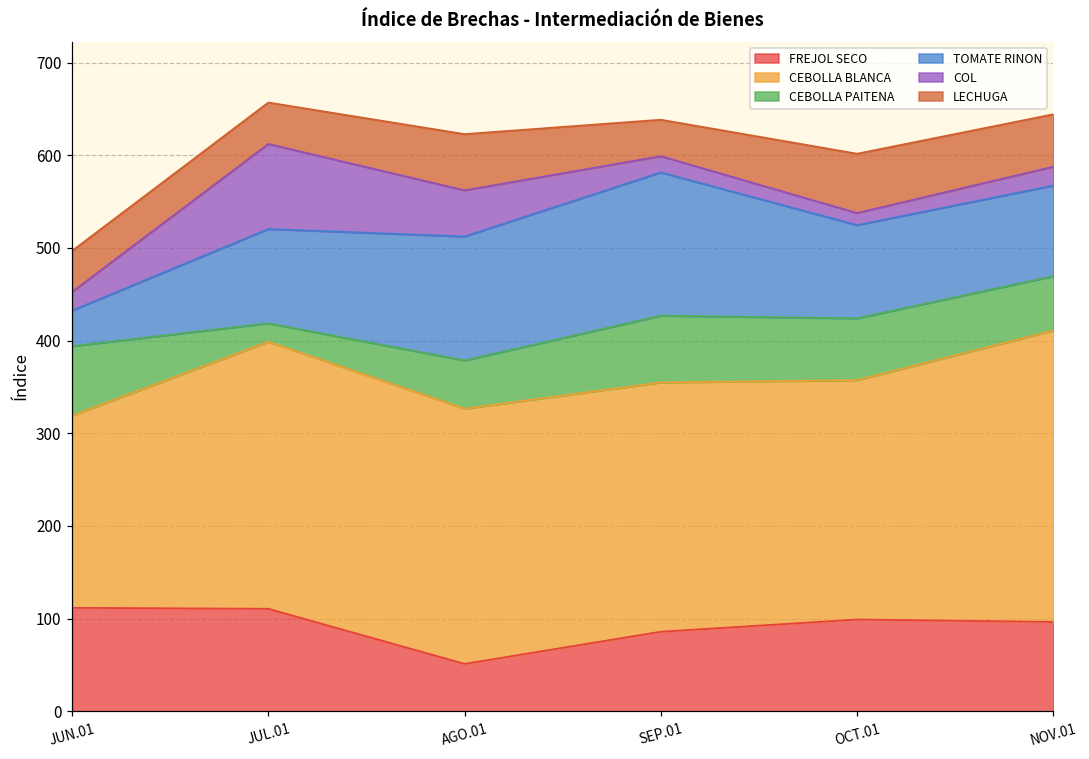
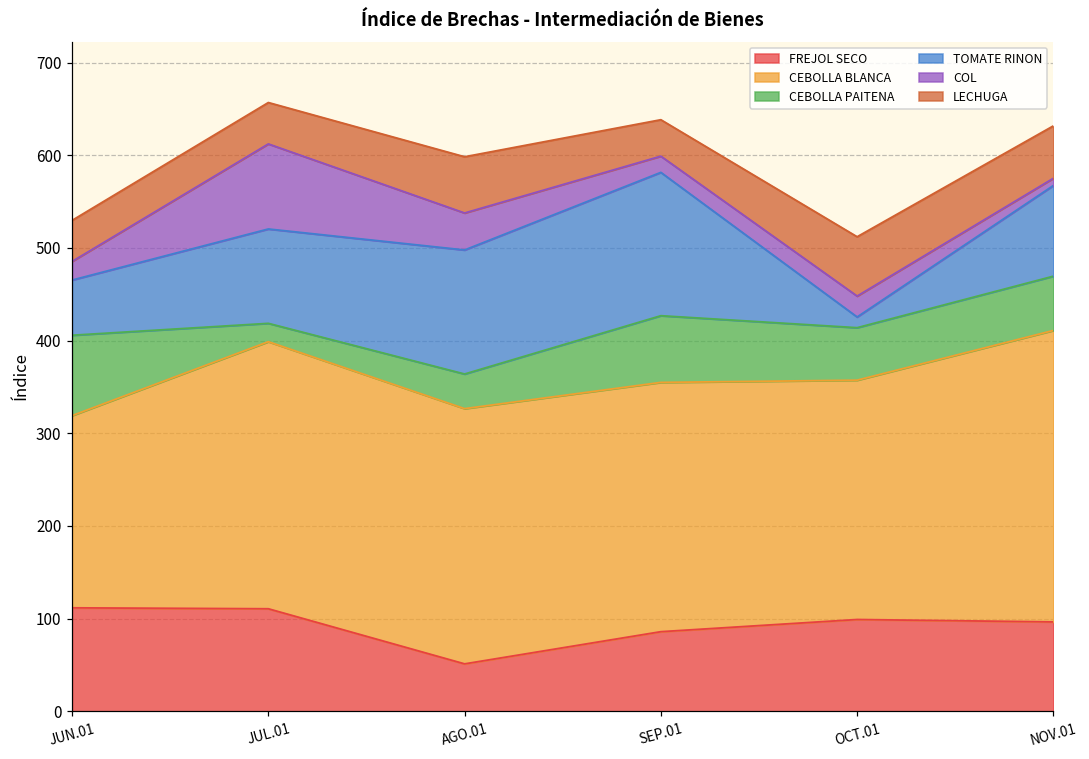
  {
    "CEBOLLA BLANCA": {
      "JUN.01": 210,
      "JUL.01": 290,
      "AGO.01": 280,
      "SEP.01": 270,
      "OCT.01": 260,
      "NOV.01": 310
    },
    "CEBOLLA PAITENA": {
-     "JUN.01": 70,
+     "JUN.01": 90,
      "JUL.01": 20,
-     "AGO.01": 50,
+     "AGO.01": 40,
      "SEP.01": 70,
-     "OCT.01": 70,
+     "OCT.01": 60,
      "NOV.01": 60
    },
    "TOMATE RINON": {
-     "JUN.01": 40,
+     "JUN.01": 60,
      "JUL.01": 100,
      "AGO.01": 130,
      "SEP.01": 150,
-     "OCT.01": 100,
+     "OCT.01": 10,
      "NOV.01": 100
    },
    "COL": {
      "JUN.01": 20,
      "JUL.01": 90,
-     "AGO.01": 50,
+     "AGO.01": 40,
      "SEP.01": 20,
-     "OCT.01": 10,
-     "NOV.01": 20
+     "OCT.01": 20,
+     "NOV.01": 10
    }
  }
